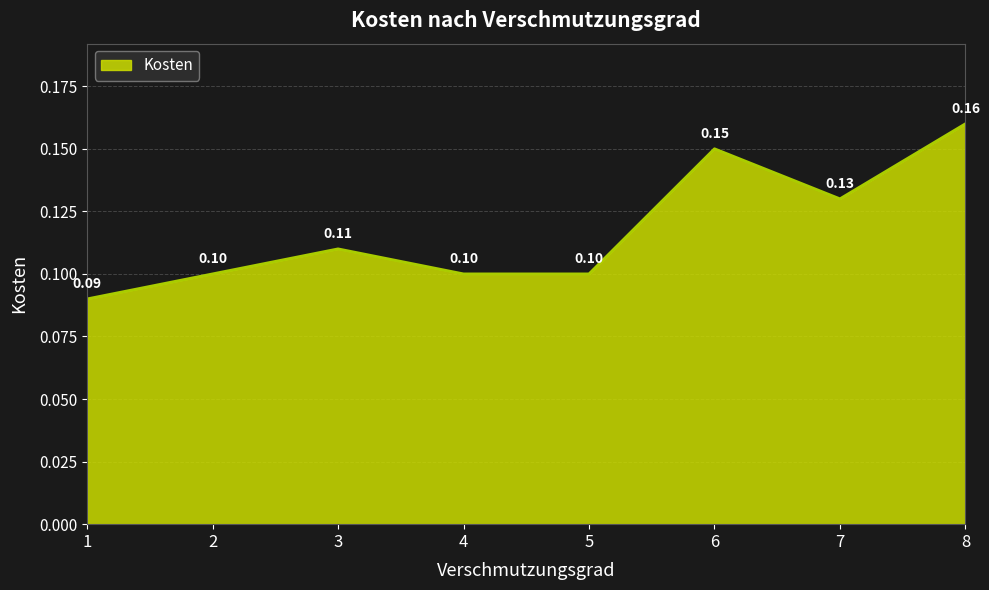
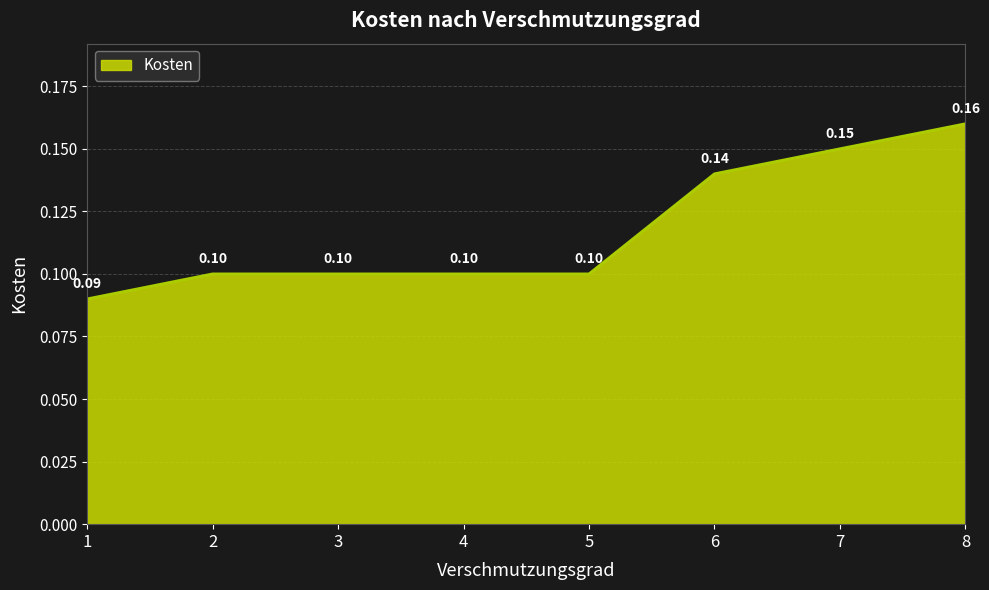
  {
    "1": 0.09,
    "2": 0.10,
-   "3": 0.11,
+   "3": 0.10,
    "4": 0.10,
    "5": 0.10,
-   "6": 0.15,
-   "7": 0.13,
+   "6": 0.14,
+   "7": 0.15,
    "8": 0.16
  }
